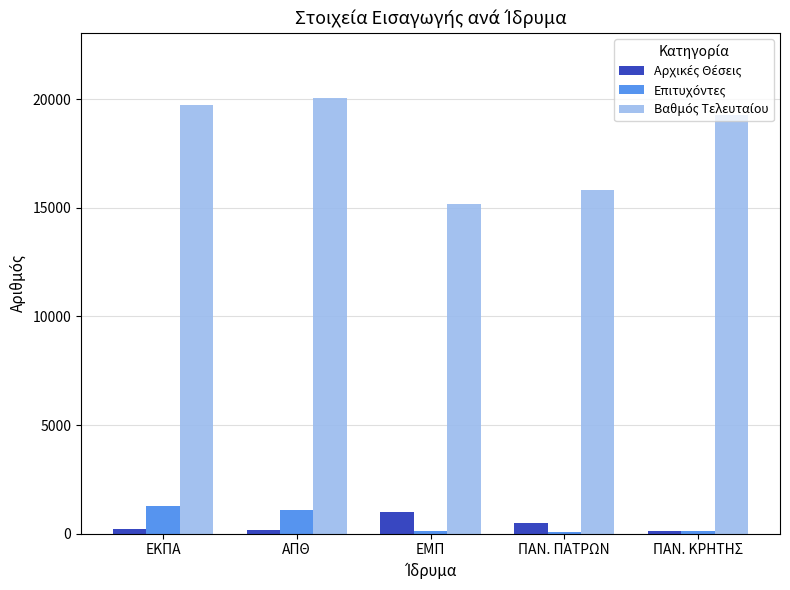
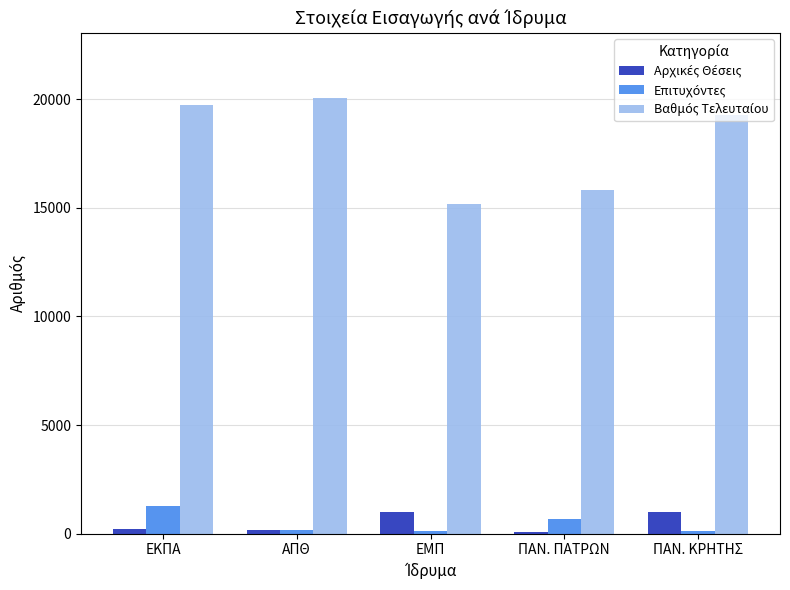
  {
    "Αρχικές Θέσεις": {
      "ΕΚΠΑ": 200,
      "ΑΠΘ": 200,
      "ΕΜΠ": 1000,
-     "ΠΑΝ. ΠΑΤΡΩΝ": 500,
-     "ΠΑΝ. ΚΡΗΤΗΣ": 100
+     "ΠΑΝ. ΠΑΤΡΩΝ": 100,
+     "ΠΑΝ. ΚΡΗΤΗΣ": 1000
    },
    "Επιτυχόντες": {
      "ΕΚΠΑ": 1300,
-     "ΑΠΘ": 1100,
-     "ΠΑΝ. ΠΑΤΡΩΝ": 100
+     "ΑΠΘ": 200,
+     "ΠΑΝ. ΠΑΤΡΩΝ": 700
    },
    "Βαθμός Τελευταίου": {
      "ΕΚΠΑ": 19700,
      "ΑΠΘ": 20000,
      "ΕΜΠ": 15200,
      "ΠΑΝ. ΠΑΤΡΩΝ": 15800
    }
  }
